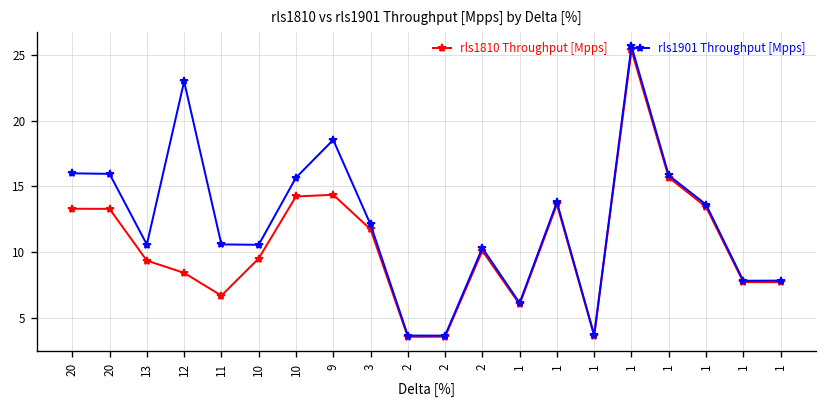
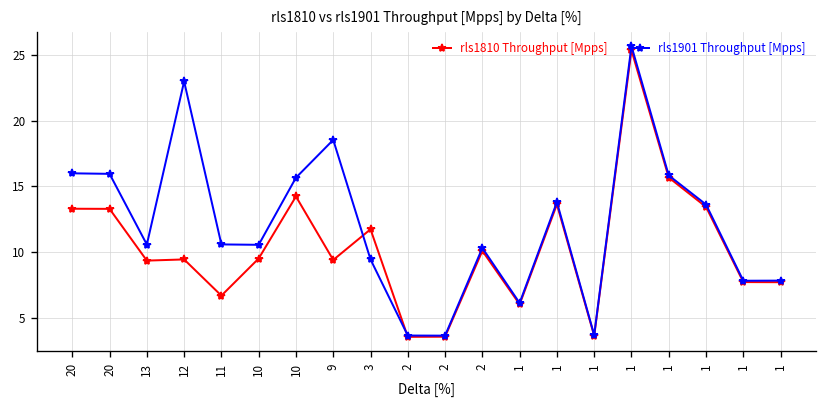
  {
    "rls1810 Throughput [Mpps]": {
      "13": 9.4,
-     "12": 8.4,
+     "12": 9.5,
      "11": 6.7,
-     "9": 14.4,
+     "9": 9.4,
      "3": 11.7
    },
    "rls1901 Throughput [Mpps]": {
      "13": 10.6,
      "12": 23.0,
      "11": 10.6,
      "9": 18.5,
-     "3": 12.1
+     "3": 9.5
    }
  }
